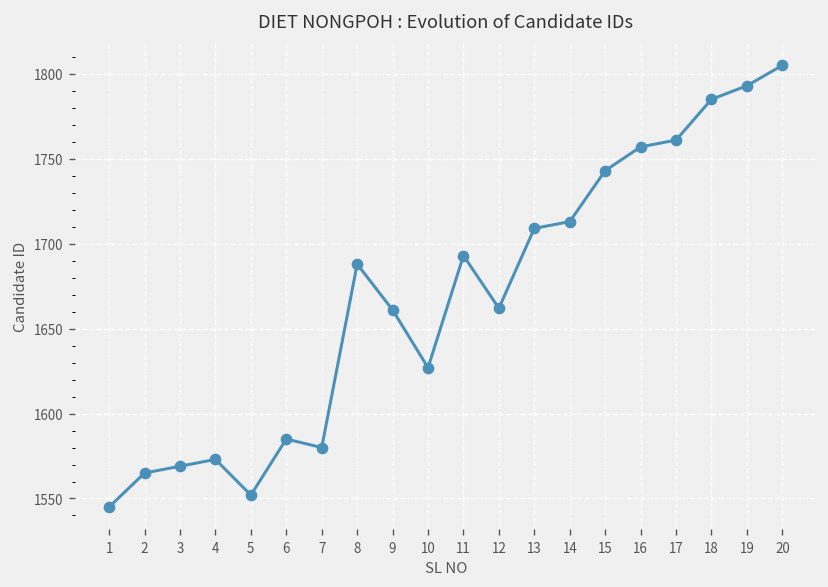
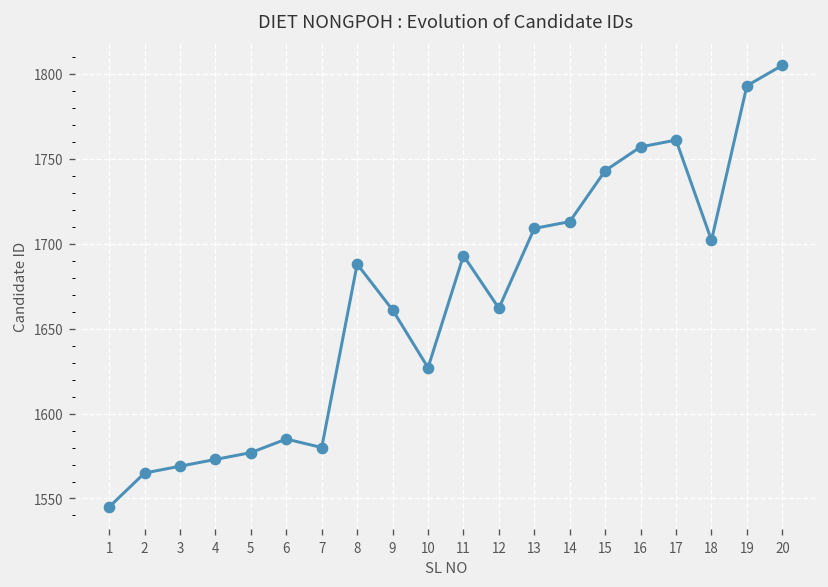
  {
    "1": 1545,
    "2": 1565,
    "3": 1569,
    "4": 1573,
-   "5": 1552,
+   "5": 1577,
    "6": 1585,
    "7": 1580,
    "8": 1688,
    "9": 1661,
    "10": 1627,
    "11": 1693,
    "12": 1662,
    "13": 1709,
    "14": 1713,
    "15": 1743,
    "16": 1757,
    "17": 1761,
-   "18": 1785,
+   "18": 1702,
    "19": 1793,
    "20": 1805
  }
